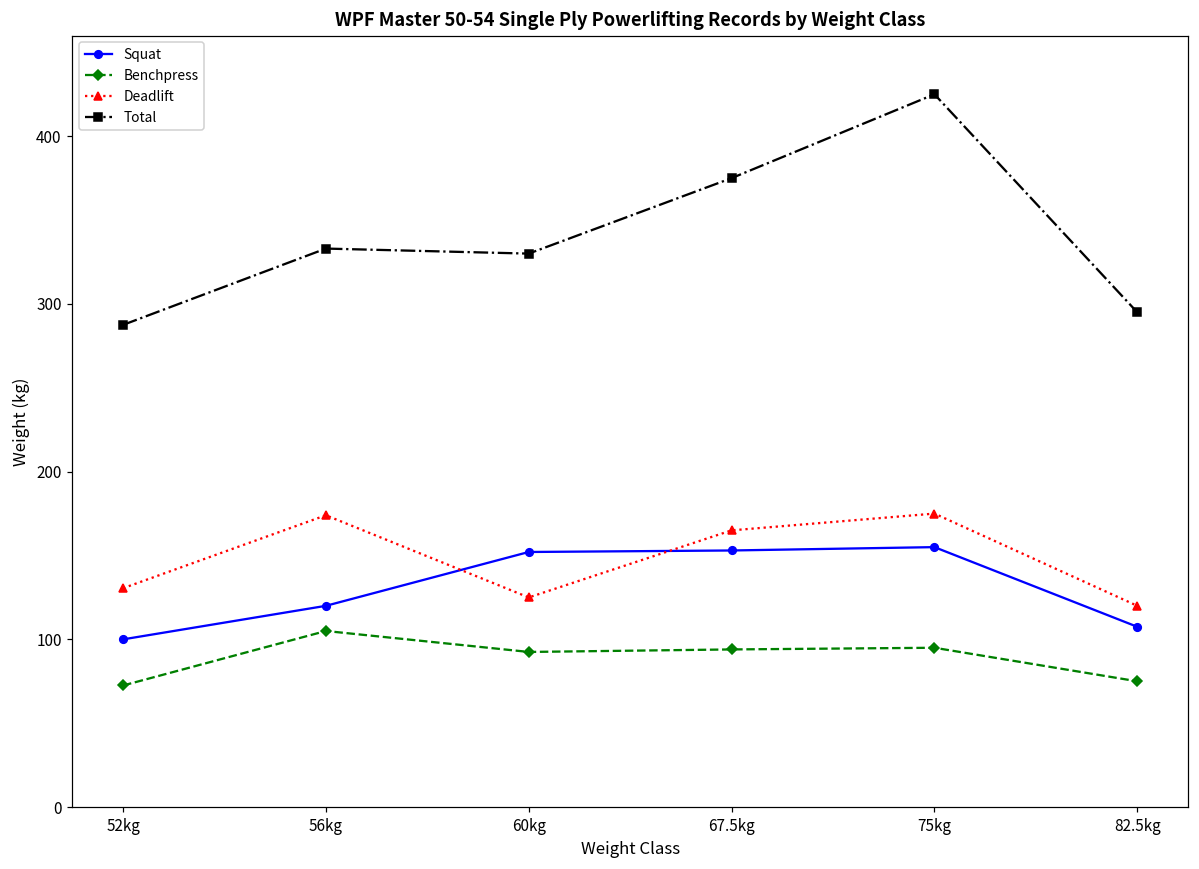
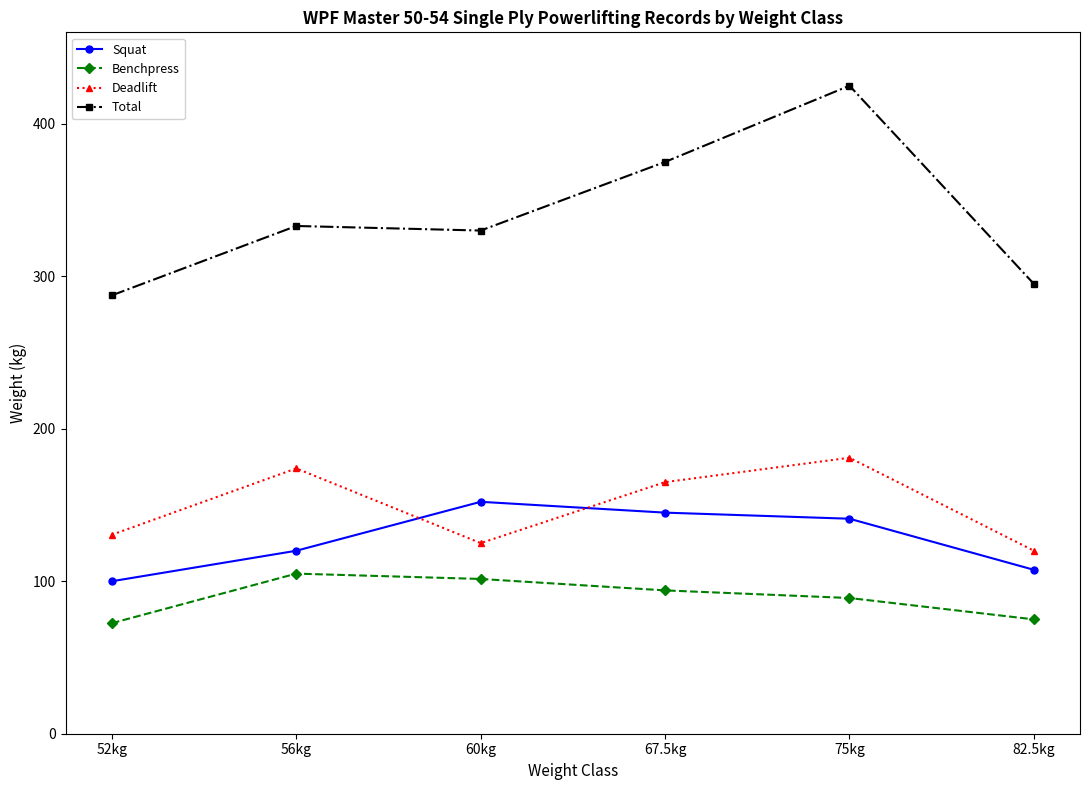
  {
    "Squat": {
      "52kg": 100,
      "56kg": 120,
      "60kg": 152,
-     "67.5kg": 153,
-     "75kg": 155,
+     "67.5kg": 145,
+     "75kg": 141,
      "82.5kg": 108
    },
    "Benchpress": {
      "52kg": 73,
      "56kg": 105,
-     "60kg": 93,
+     "60kg": 102,
      "67.5kg": 94,
-     "75kg": 95,
+     "75kg": 89,
      "82.5kg": 75
    },
    "Deadlift": {
      "52kg": 131,
      "56kg": 174,
      "60kg": 125,
      "67.5kg": 165,
-     "75kg": 175,
+     "75kg": 181,
      "82.5kg": 120
    },
    "Total": {
      "52kg": 288,
      "56kg": 333,
      "60kg": 330,
      "67.5kg": 375,
      "75kg": 425,
      "82.5kg": 295
    }
  }
